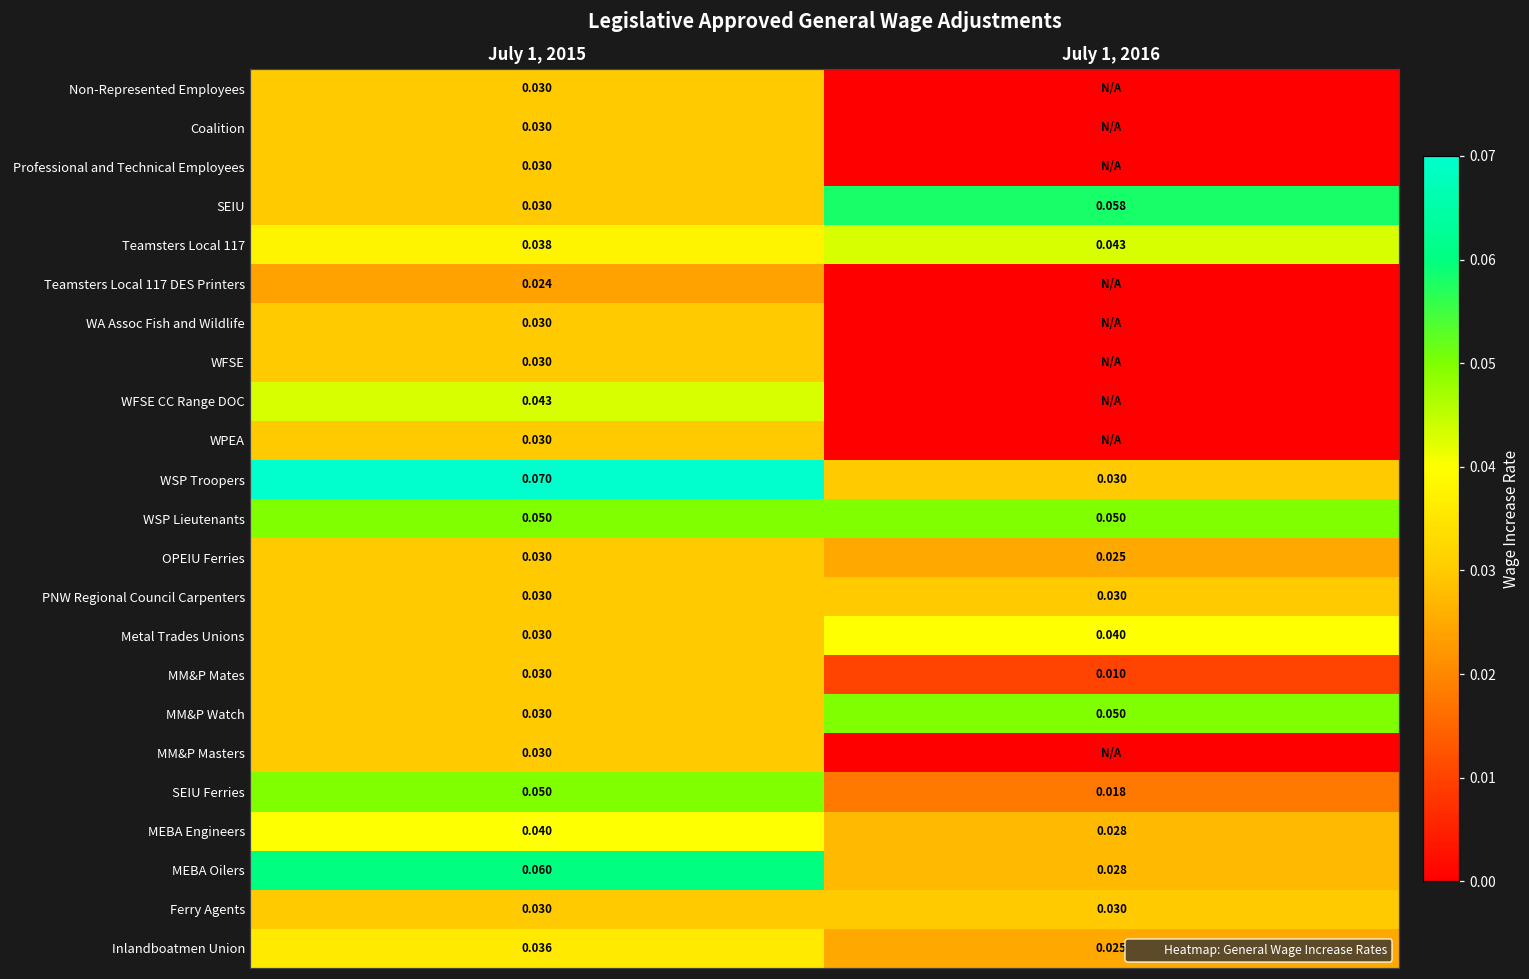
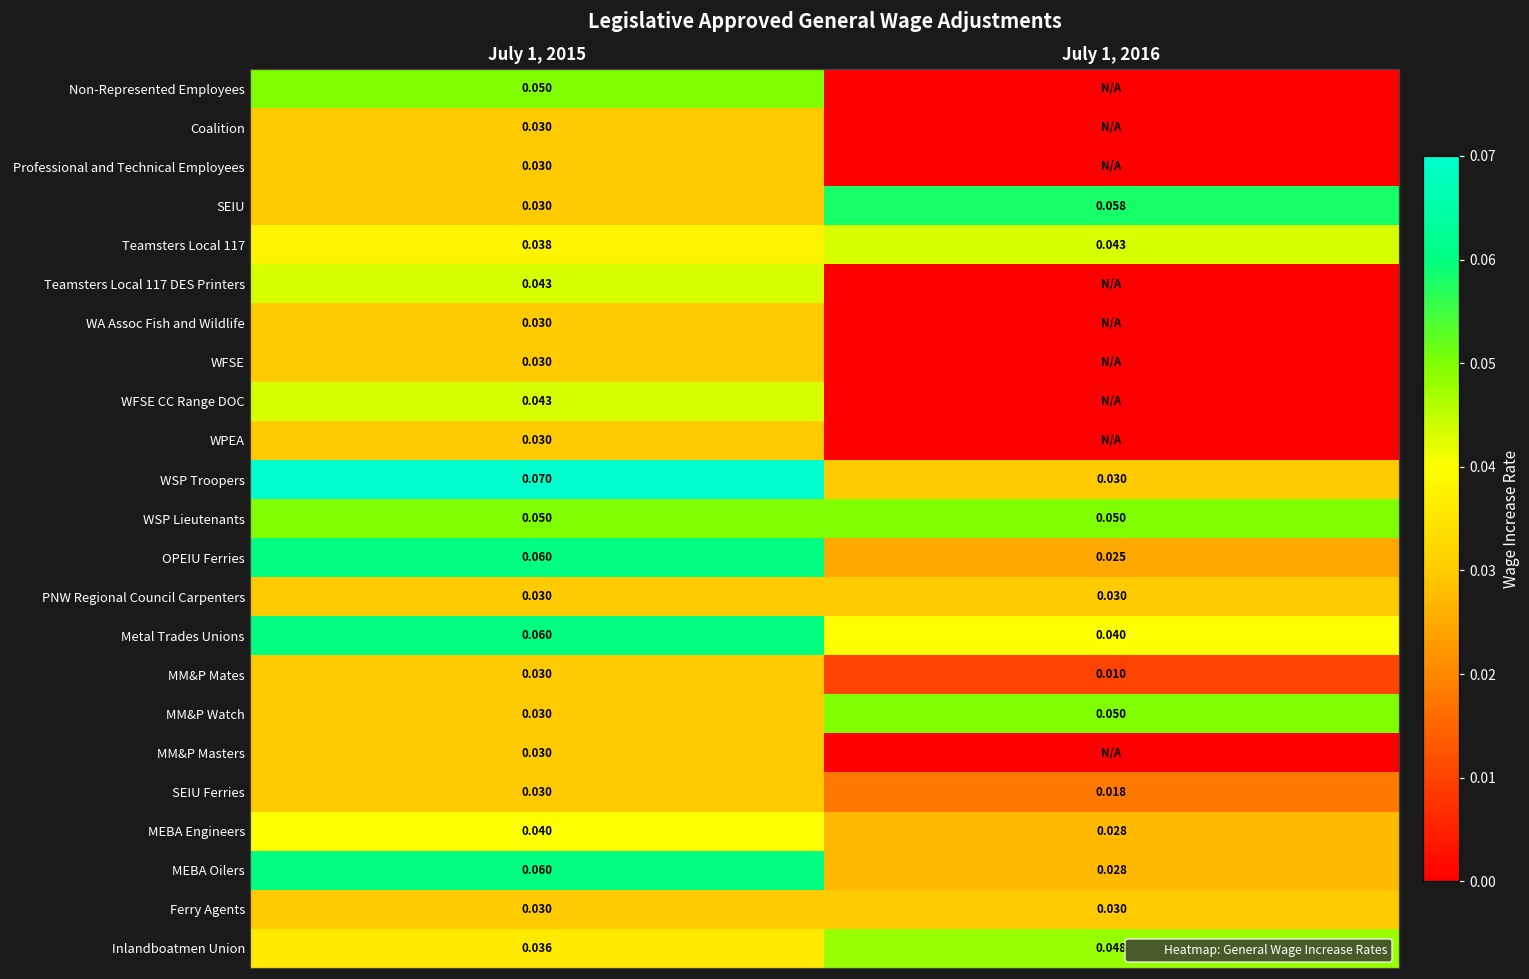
  {
    "Non-Represented Employees": {
-     "July 1, 2015": 0.030
+     "July 1, 2015": 0.050
    },
    "Coalition": {
      "July 1, 2015": 0.030
    },
    "Professional and Technical Employees": {
      "July 1, 2015": 0.030
    },
    "SEIU": {
      "July 1, 2015": 0.030,
      "July 1, 2016": 0.058
    },
    "Teamsters Local 117": {
      "July 1, 2015": 0.038,
      "July 1, 2016": 0.043
    },
    "Teamsters Local 117 DES Printers": {
-     "July 1, 2015": 0.024
+     "July 1, 2015": 0.043
    },
    "WA Assoc Fish and Wildlife": {
      "July 1, 2015": 0.030
    },
    "WFSE": {
      "July 1, 2015": 0.030
    },
    "WFSE CC Range DOC": {
      "July 1, 2015": 0.043
    },
    "WPEA": {
      "July 1, 2015": 0.030
    },
    "WSP Troopers": {
      "July 1, 2015": 0.070,
      "July 1, 2016": 0.030
    },
    "WSP Lieutenants": {
      "July 1, 2015": 0.050,
      "July 1, 2016": 0.050
    },
    "OPEIU Ferries": {
-     "July 1, 2015": 0.030,
+     "July 1, 2015": 0.060,
      "July 1, 2016": 0.025
    },
    "PNW Regional Council Carpenters": {
      "July 1, 2015": 0.030,
      "July 1, 2016": 0.030
    },
    "Metal Trades Unions": {
-     "July 1, 2015": 0.030,
+     "July 1, 2015": 0.060,
      "July 1, 2016": 0.040
    },
    "MM&P Mates": {
      "July 1, 2015": 0.030,
      "July 1, 2016": 0.010
    },
    "MM&P Watch": {
      "July 1, 2015": 0.030,
      "July 1, 2016": 0.050
    },
    "MM&P Masters": {
      "July 1, 2015": 0.030
    },
    "SEIU Ferries": {
-     "July 1, 2015": 0.050,
+     "July 1, 2015": 0.030,
      "July 1, 2016": 0.018
    },
    "MEBA Engineers": {
      "July 1, 2015": 0.040,
      "July 1, 2016": 0.028
    },
    "MEBA Oilers": {
      "July 1, 2015": 0.060,
      "July 1, 2016": 0.028
    },
    "Ferry Agents": {
      "July 1, 2015": 0.030,
      "July 1, 2016": 0.030
    },
    "Inlandboatmen Union": {
      "July 1, 2015": 0.036,
-     "July 1, 2016": 0.025
+     "July 1, 2016": 0.048
    }
  }
